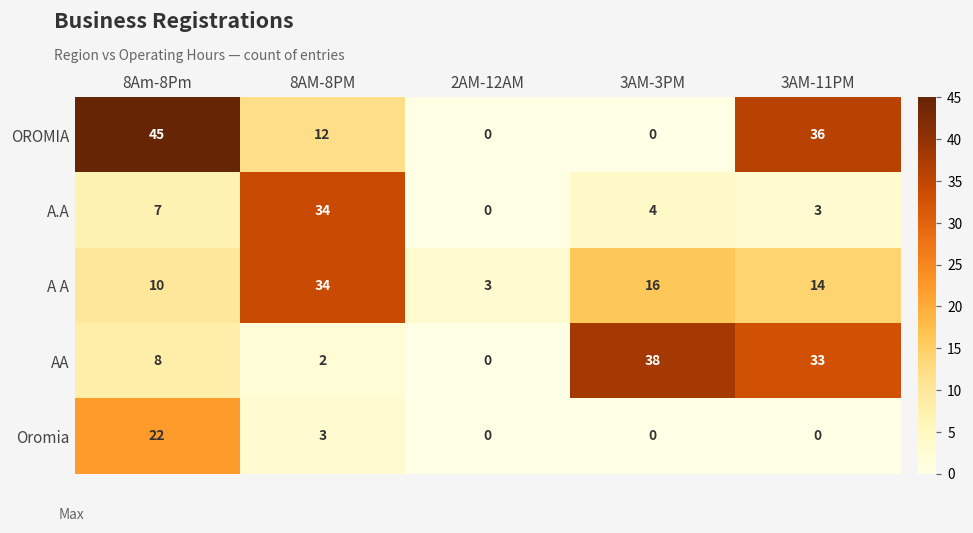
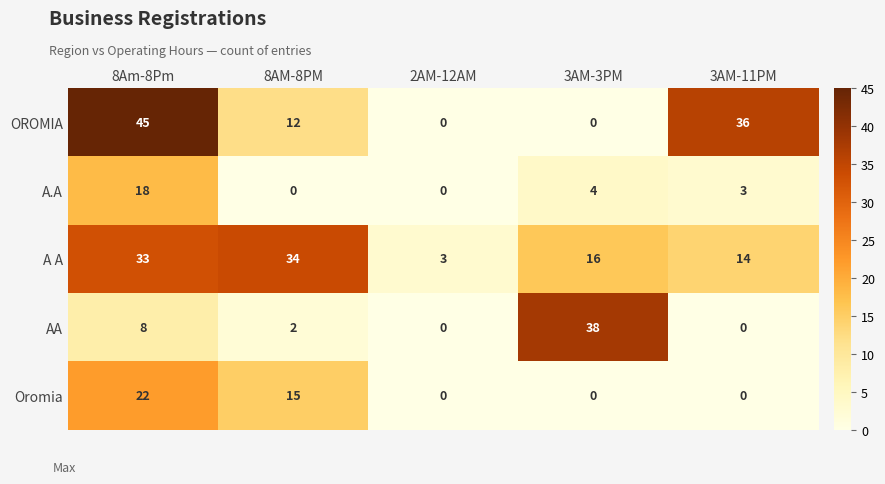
  {
    "OROMIA": {
      "8Am-8Pm": 45,
      "8AM-8PM": 12,
      "2AM-12AM": 0,
      "3AM-3PM": 0,
      "3AM-11PM": 36
    },
    "A.A": {
-     "8Am-8Pm": 7,
-     "8AM-8PM": 34,
+     "8Am-8Pm": 18,
+     "8AM-8PM": 0,
      "2AM-12AM": 0,
      "3AM-3PM": 4,
      "3AM-11PM": 3
    },
    "A A": {
-     "8Am-8Pm": 10,
+     "8Am-8Pm": 33,
      "8AM-8PM": 34,
      "2AM-12AM": 3,
      "3AM-3PM": 16,
      "3AM-11PM": 14
    },
    "AA": {
      "8Am-8Pm": 8,
      "8AM-8PM": 2,
      "2AM-12AM": 0,
      "3AM-3PM": 38,
-     "3AM-11PM": 33
+     "3AM-11PM": 0
    },
    "Oromia": {
      "8Am-8Pm": 22,
-     "8AM-8PM": 3,
+     "8AM-8PM": 15,
      "2AM-12AM": 0,
      "3AM-3PM": 0,
      "3AM-11PM": 0
    }
  }
